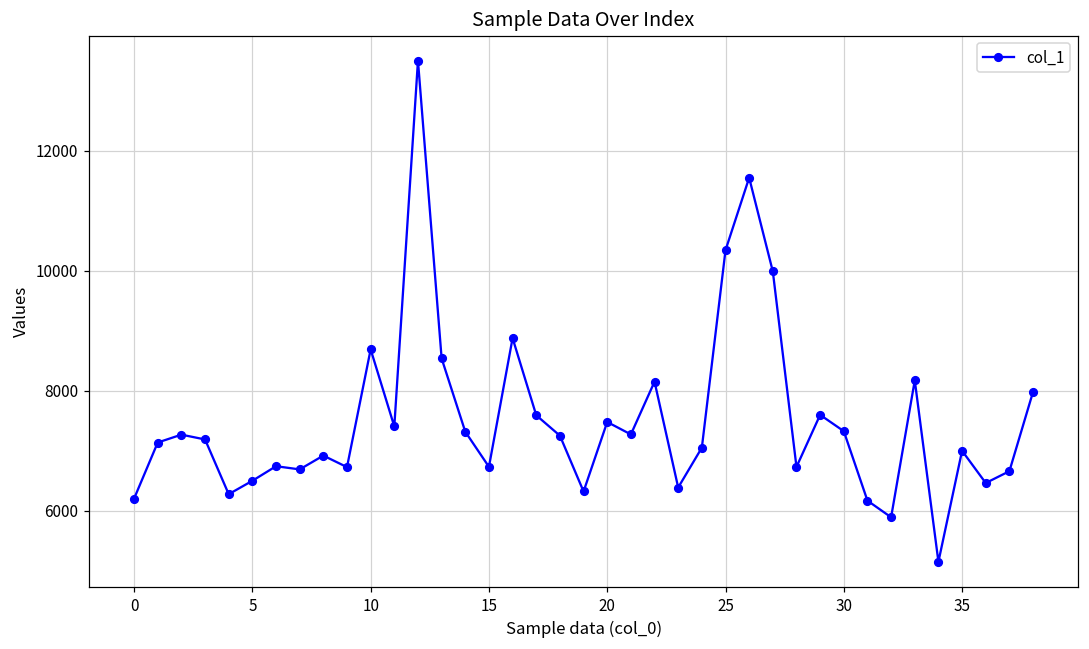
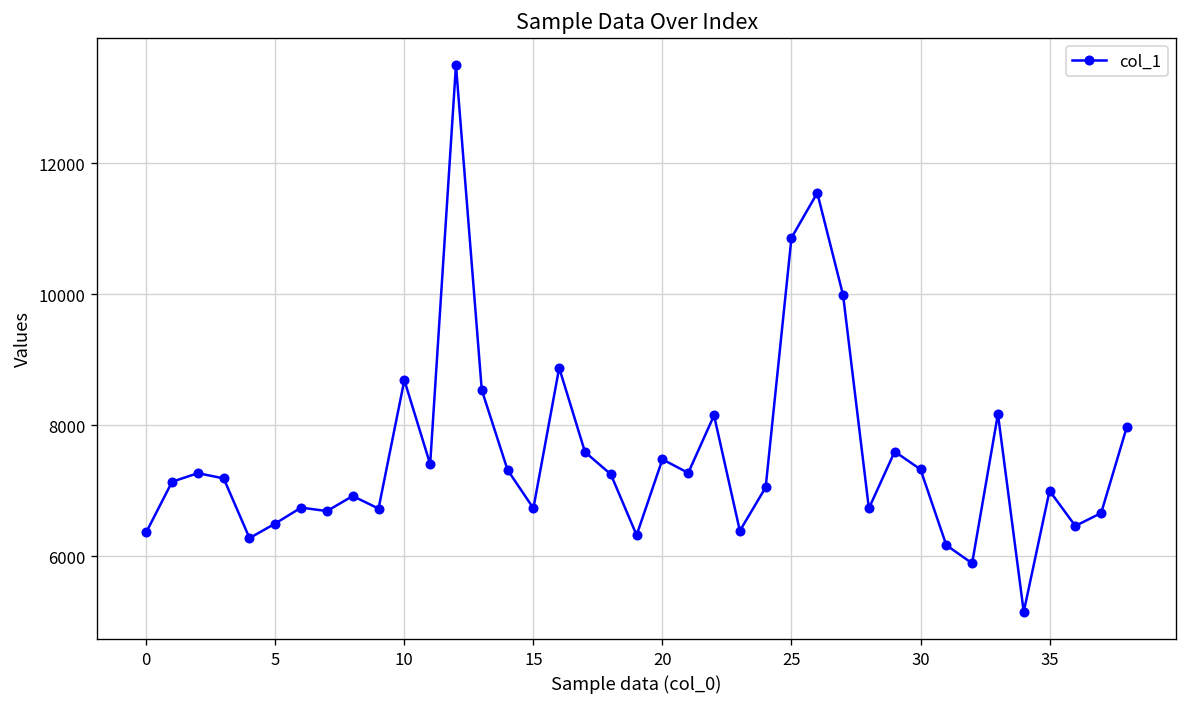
  {
-   "0": 6200,
+   "0": 6400,
    "5": 6500,
    "10": 8700,
    "15": 6700,
    "20": 7500,
-   "25": 10300,
+   "25": 10900,
    "30": 7300,
    "35": 7000
  }
